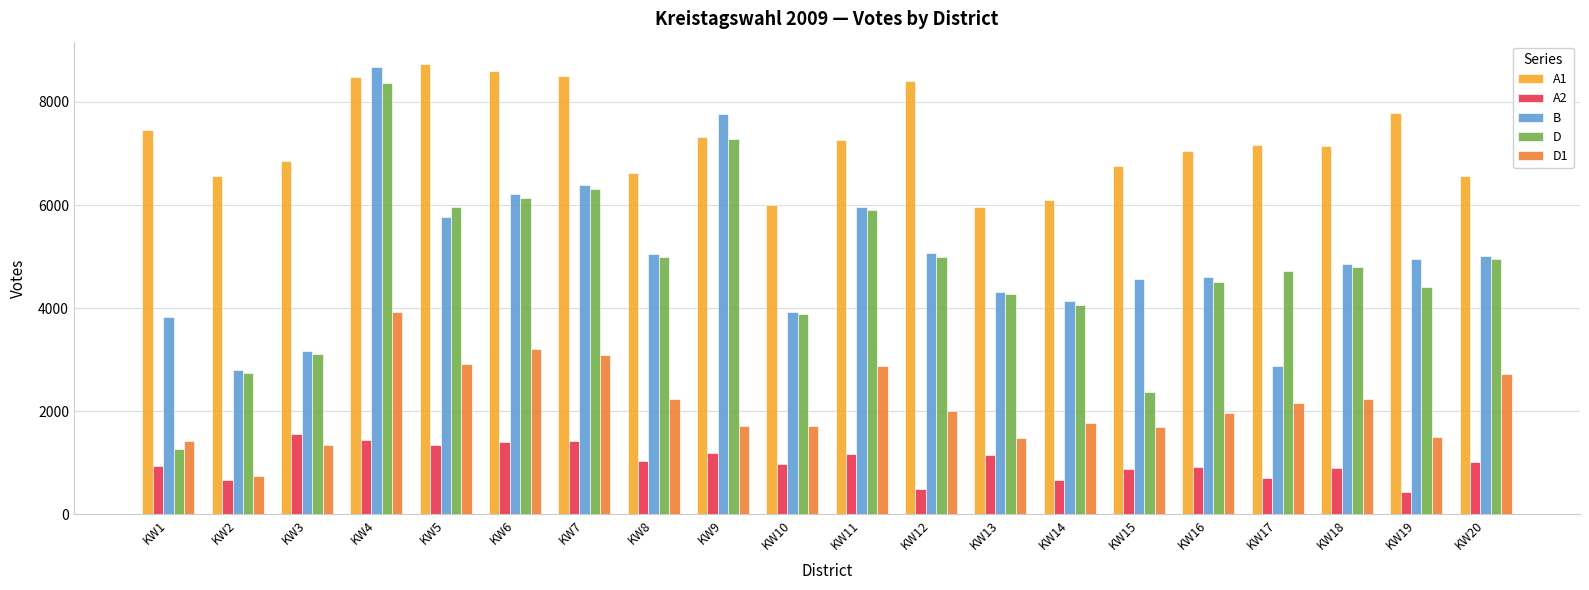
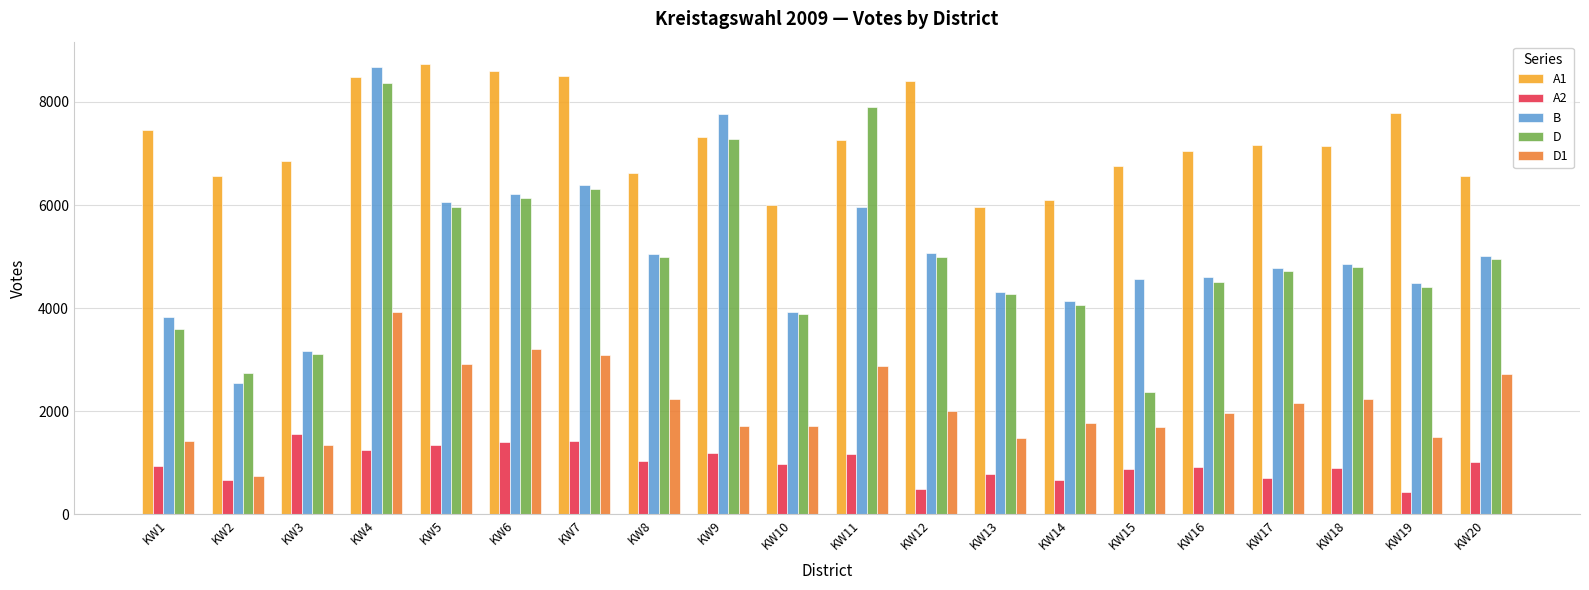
  {
    "A2": {
      "KW1": 900,
      "KW2": 700,
      "KW3": 1600,
-     "KW4": 1400,
+     "KW4": 1200,
      "KW5": 1300,
      "KW6": 1400,
      "KW7": 1400,
      "KW8": 1000,
      "KW9": 1200,
      "KW10": 1000,
      "KW11": 1200,
      "KW12": 500,
-     "KW13": 1200,
+     "KW13": 800,
      "KW14": 700,
      "KW15": 900,
      "KW16": 900,
      "KW17": 700,
      "KW18": 900,
      "KW19": 400,
      "KW20": 1000
    },
    "B": {
      "KW1": 3800,
-     "KW2": 2800,
+     "KW2": 2600,
      "KW3": 3200,
      "KW4": 8700,
-     "KW5": 5800,
+     "KW5": 6100,
      "KW6": 6200,
      "KW7": 6400,
      "KW8": 5100,
      "KW9": 7800,
      "KW10": 3900,
      "KW11": 6000,
      "KW12": 5100,
      "KW13": 4300,
      "KW14": 4100,
      "KW15": 4600,
      "KW16": 4600,
-     "KW17": 2900,
+     "KW17": 4800,
      "KW18": 4900,
-     "KW19": 4900,
+     "KW19": 4500,
      "KW20": 5000
    },
    "D": {
-     "KW1": 1300,
+     "KW1": 3600,
      "KW2": 2800,
      "KW3": 3100,
      "KW4": 8400,
      "KW5": 6000,
      "KW6": 6100,
      "KW7": 6300,
      "KW8": 5000,
      "KW9": 7300,
      "KW10": 3900,
-     "KW11": 5900,
+     "KW11": 7900,
      "KW12": 5000,
      "KW13": 4300,
      "KW14": 4100,
      "KW15": 2400,
      "KW16": 4500,
      "KW17": 4700,
      "KW18": 4800,
      "KW19": 4400,
      "KW20": 5000
    }
  }
